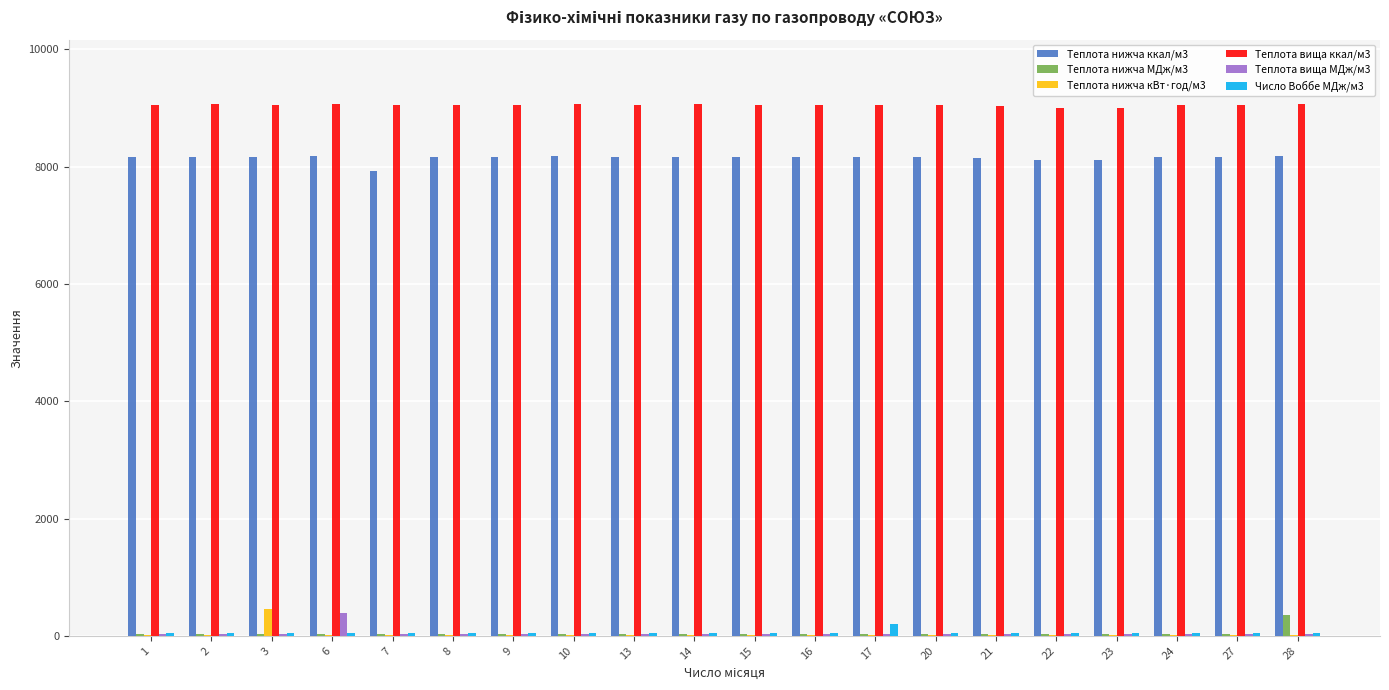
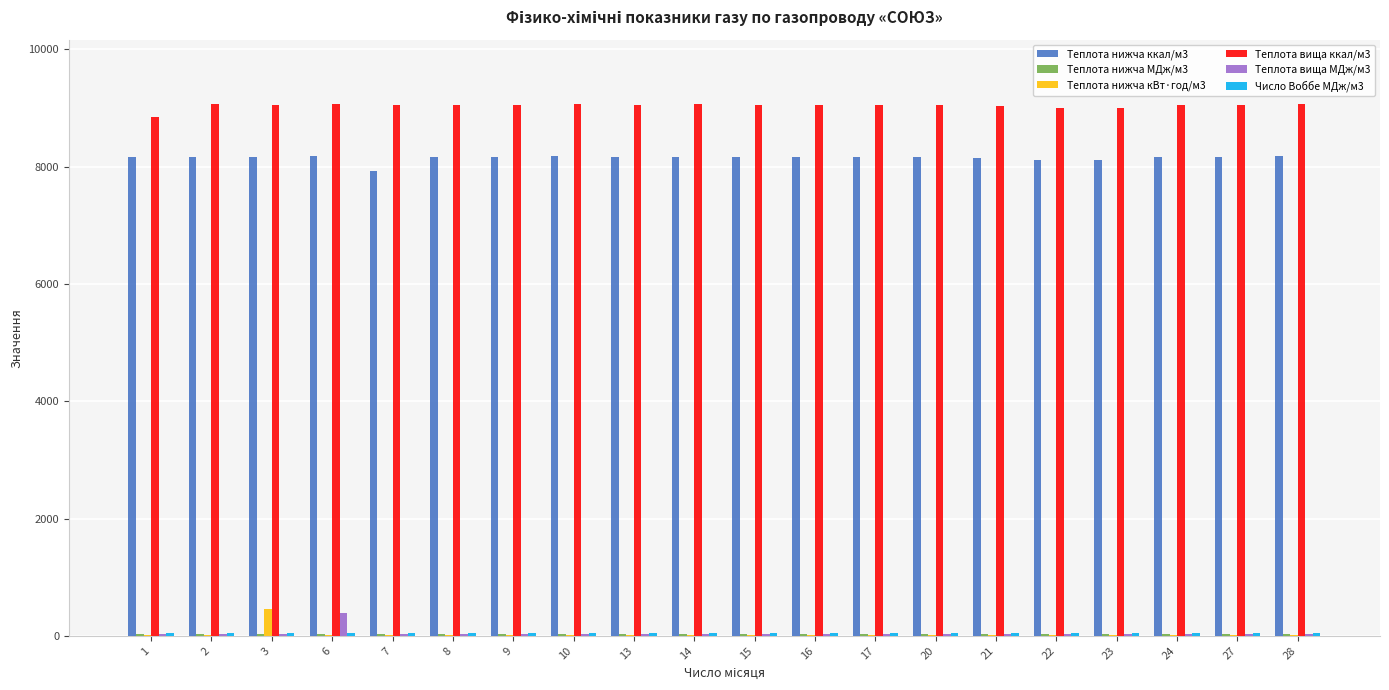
  {
    "Теплота нижча ккал/м3": {
      "1": 8200,
      "2": 8200,
      "3": 8200,
      "6": 8200,
      "7": 7900,
      "8": 8200,
      "9": 8200,
      "10": 8200,
      "13": 8200,
      "14": 8200,
      "15": 8200,
      "16": 8200,
      "17": 8200,
      "20": 8200,
      "21": 8100,
      "22": 8100,
      "23": 8100,
      "24": 8200,
      "27": 8200,
      "28": 8200
    },
    "Теплота нижча МДж/м3": {
-     "28": 400
+     "28": 0
    },
    "Теплота нижча кВт·год/м3": {
      "3": 500
    },
    "Теплота вища ккал/м3": {
-     "1": 9100,
+     "1": 8900,
      "2": 9100,
      "3": 9100,
      "6": 9100,
      "7": 9100,
      "8": 9100,
      "9": 9100,
      "10": 9100,
      "13": 9100,
      "14": 9100,
      "15": 9100,
      "16": 9100,
      "17": 9100,
      "20": 9000,
      "21": 9000,
      "22": 9000,
      "23": 9000,
      "24": 9000,
      "27": 9100,
      "28": 9100
    },
    "Теплота вища МДж/м3": {
      "6": 400
    },
    "Число Воббе МДж/м3": {
      "1": 0,
      "2": 0,
      "3": 0,
      "6": 0,
      "7": 0,
      "8": 0,
      "9": 0,
      "10": 0,
      "13": 0,
      "14": 0,
      "15": 0,
      "16": 0,
-     "17": 200,
+     "17": 0,
      "20": 0,
      "21": 0,
      "22": 0,
      "23": 0,
      "24": 0,
      "27": 0,
      "28": 0
    }
  }
